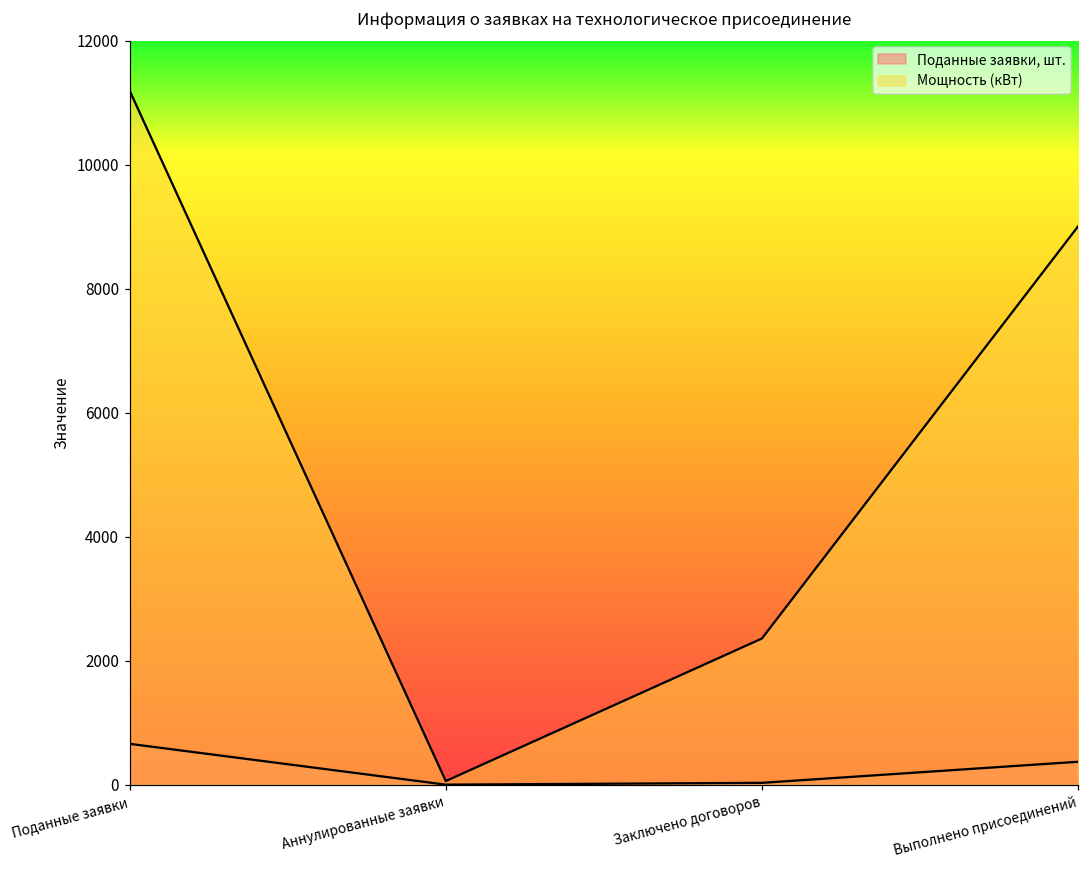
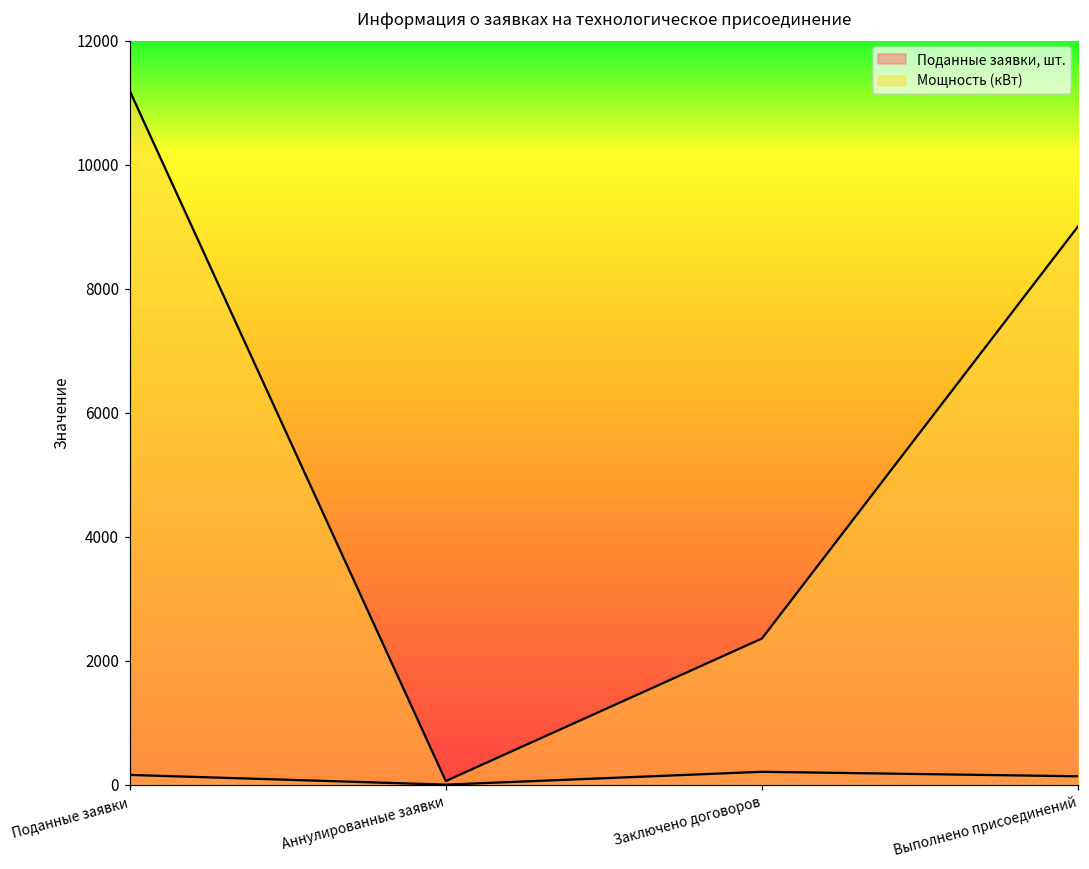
  {
    "Поданные заявки, шт.": {
-     "Поданные заявки": 700,
+     "Поданные заявки": 200,
      "Аннулированные заявки": 0,
-     "Заключено договоров": 0,
-     "Выполнено присоединений": 400
+     "Заключено договоров": 200,
+     "Выполнено присоединений": 100
    },
    "Мощность (кВт)": {
      "Поданные заявки": 11200,
      "Аннулированные заявки": 100,
      "Заключено договоров": 2400,
      "Выполнено присоединений": 9000
    }
  }
